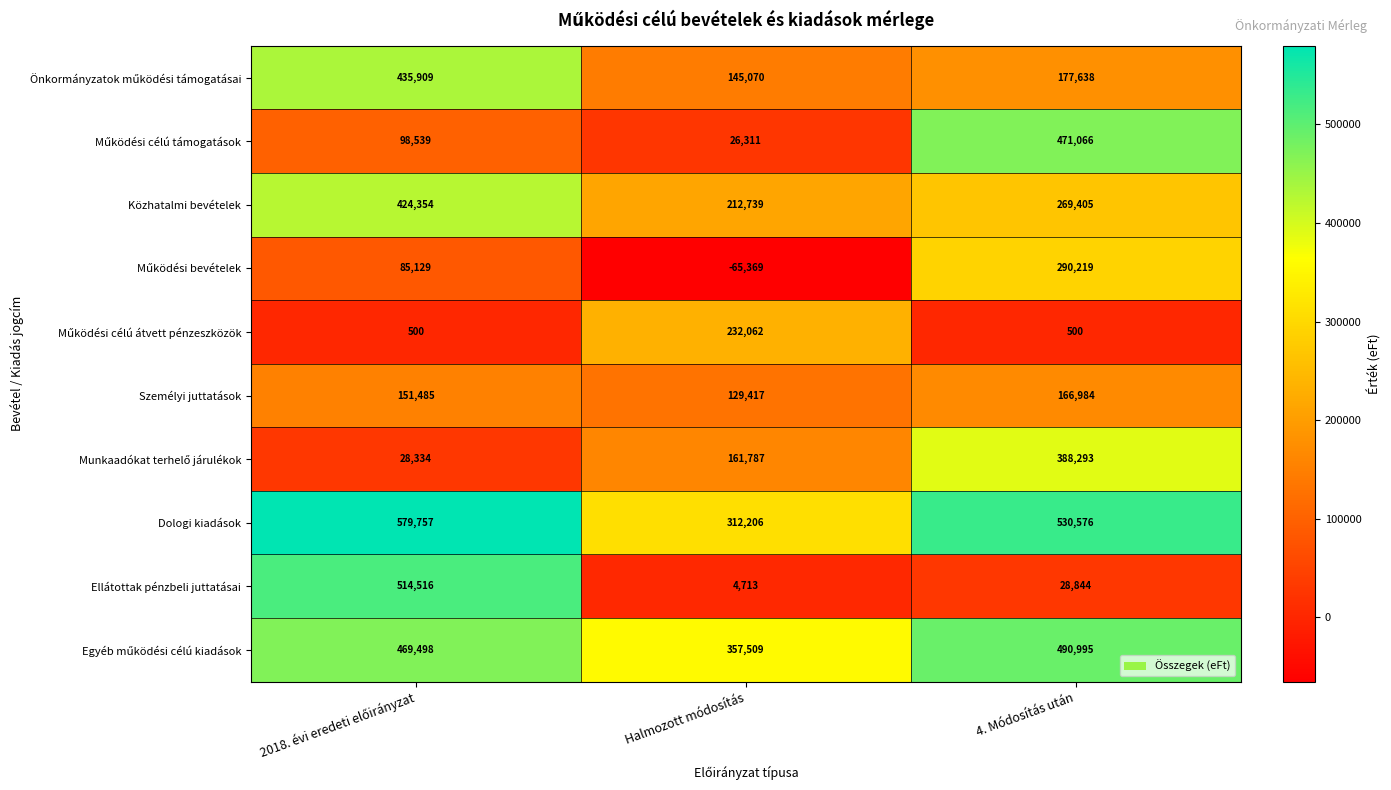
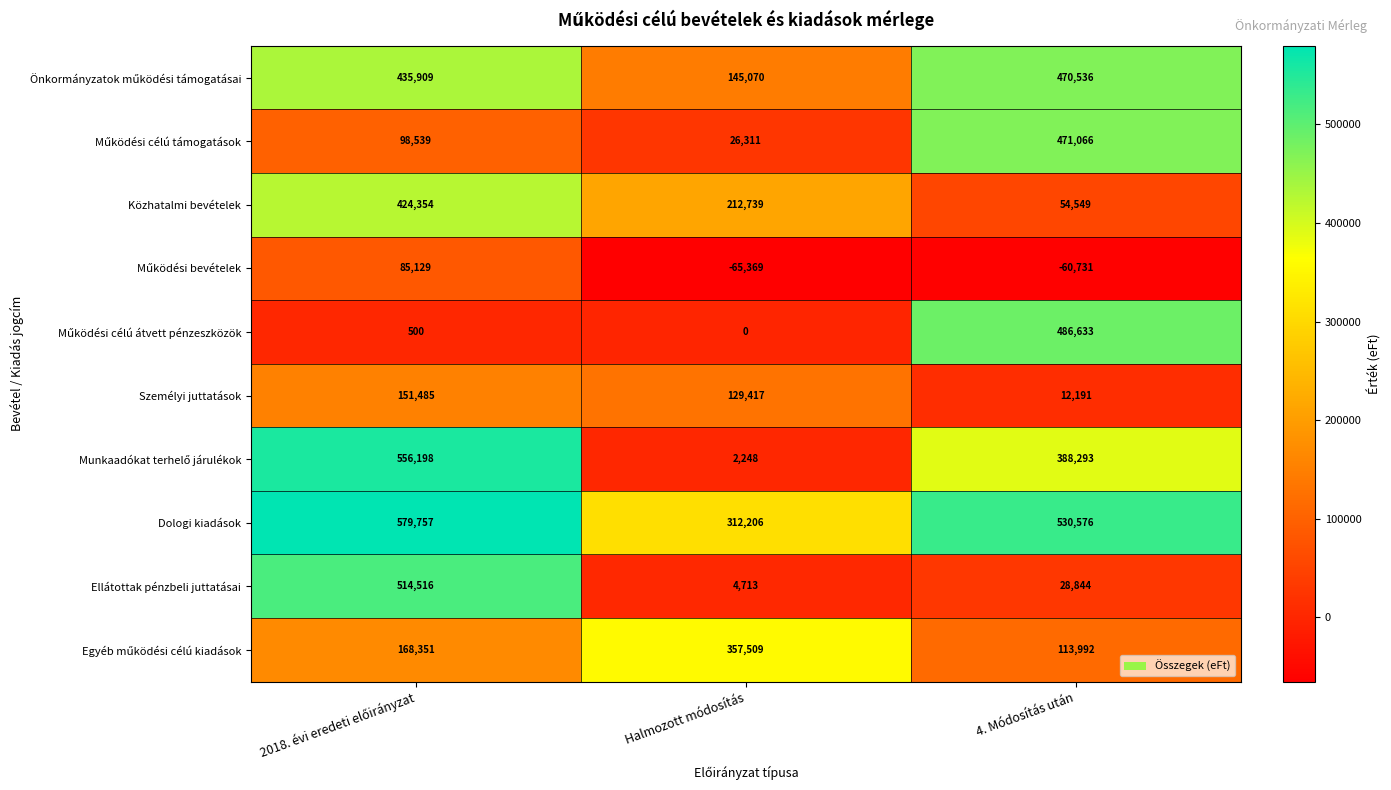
  {
    "Önkormányzatok működési támogatásai": {
      "2018. évi eredeti előirányzat": "435,909",
      "Halmozott módosítás": "145,070",
-     "4. Módosítás után": "177,638"
+     "4. Módosítás után": "470,536"
    },
    "Működési célú támogatások": {
      "2018. évi eredeti előirányzat": "98,539",
      "Halmozott módosítás": "26,311",
      "4. Módosítás után": "471,066"
    },
    "Közhatalmi bevételek": {
      "2018. évi eredeti előirányzat": "424,354",
      "Halmozott módosítás": "212,739",
-     "4. Módosítás után": "269,405"
+     "4. Módosítás után": "54,549"
    },
    "Működési bevételek": {
      "2018. évi eredeti előirányzat": "85,129",
      "Halmozott módosítás": "-65,369",
-     "4. Módosítás után": "290,219"
+     "4. Módosítás után": "-60,731"
    },
    "Működési célú átvett pénzeszközök": {
      "2018. évi eredeti előirányzat": "500",
-     "Halmozott módosítás": "232,062",
-     "4. Módosítás után": "500"
+     "Halmozott módosítás": "0",
+     "4. Módosítás után": "486,633"
    },
    "Személyi juttatások": {
      "2018. évi eredeti előirányzat": "151,485",
      "Halmozott módosítás": "129,417",
-     "4. Módosítás után": "166,984"
+     "4. Módosítás után": "12,191"
    },
    "Munkaadókat terhelő járulékok": {
-     "2018. évi eredeti előirányzat": "28,334",
-     "Halmozott módosítás": "161,787",
+     "2018. évi eredeti előirányzat": "556,198",
+     "Halmozott módosítás": "2,248",
      "4. Módosítás után": "388,293"
    },
    "Dologi kiadások": {
      "2018. évi eredeti előirányzat": "579,757",
      "Halmozott módosítás": "312,206",
      "4. Módosítás után": "530,576"
    },
    "Ellátottak pénzbeli juttatásai": {
      "2018. évi eredeti előirányzat": "514,516",
      "Halmozott módosítás": "4,713",
      "4. Módosítás után": "28,844"
    },
    "Egyéb működési célú kiadások": {
-     "2018. évi eredeti előirányzat": "469,498",
+     "2018. évi eredeti előirányzat": "168,351",
      "Halmozott módosítás": "357,509",
-     "4. Módosítás után": "490,995"
+     "4. Módosítás után": "113,992"
    }
  }
